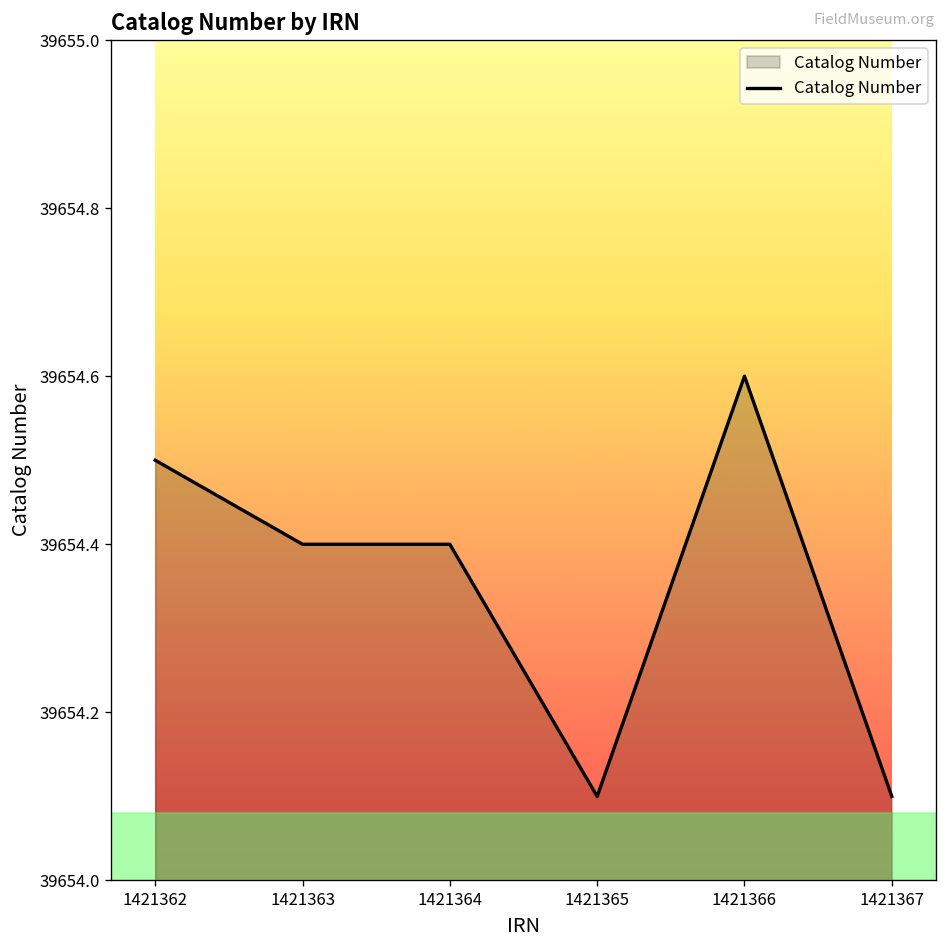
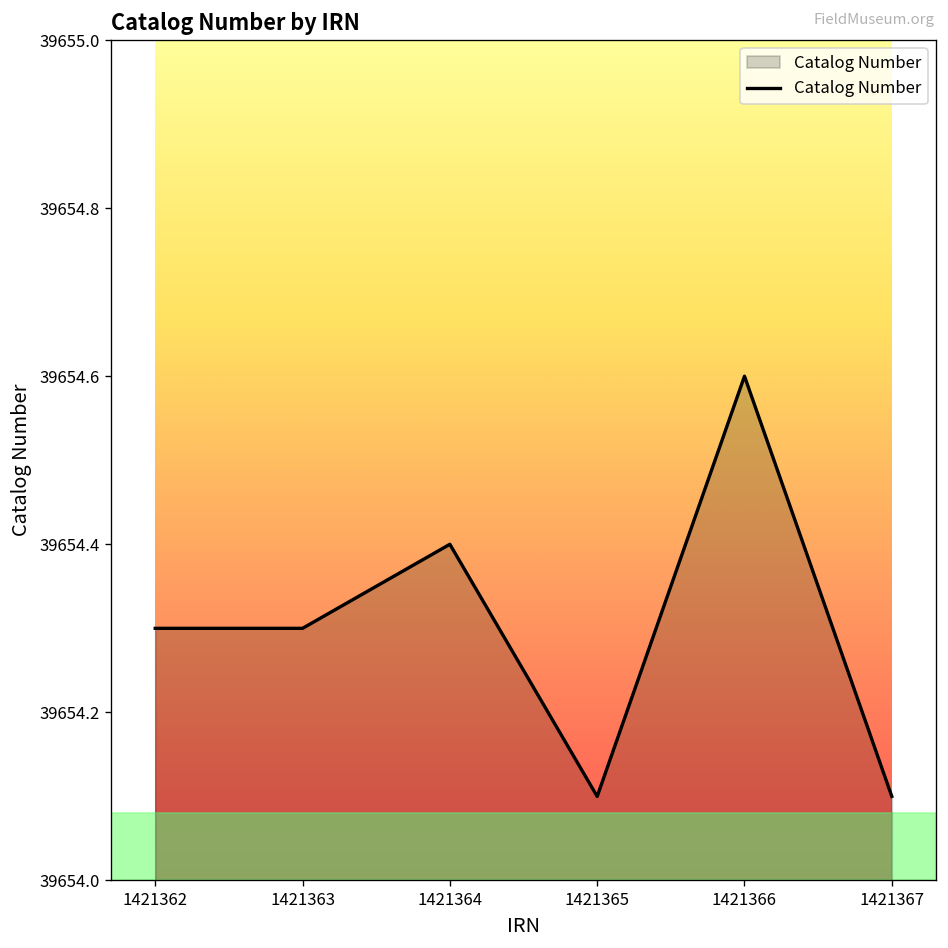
  {
-   "1421362": 39654.5,
-   "1421363": 39654.4,
+   "1421362": 39654.3,
+   "1421363": 39654.3,
    "1421364": 39654.4,
    "1421365": 39654.1,
    "1421366": 39654.6,
    "1421367": 39654.1
  }
